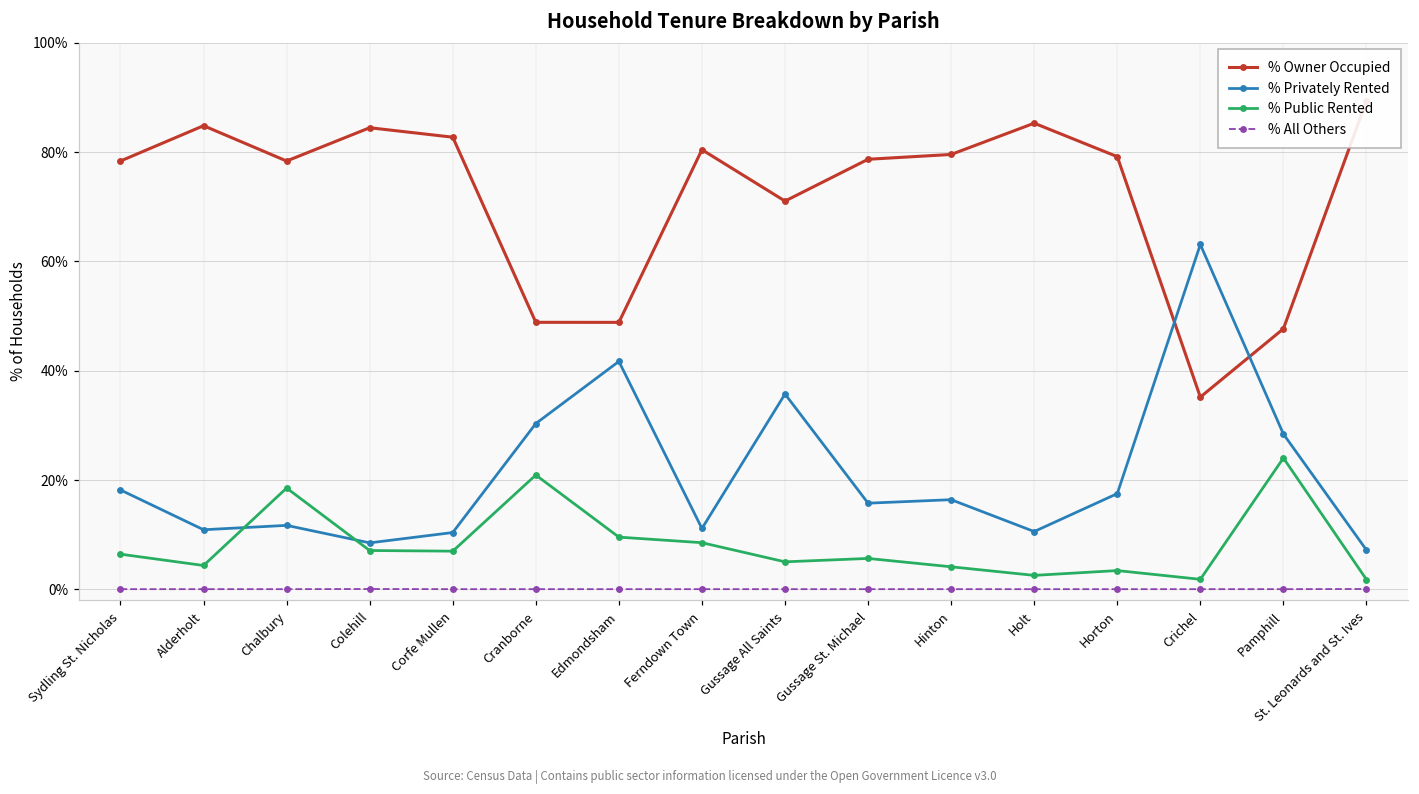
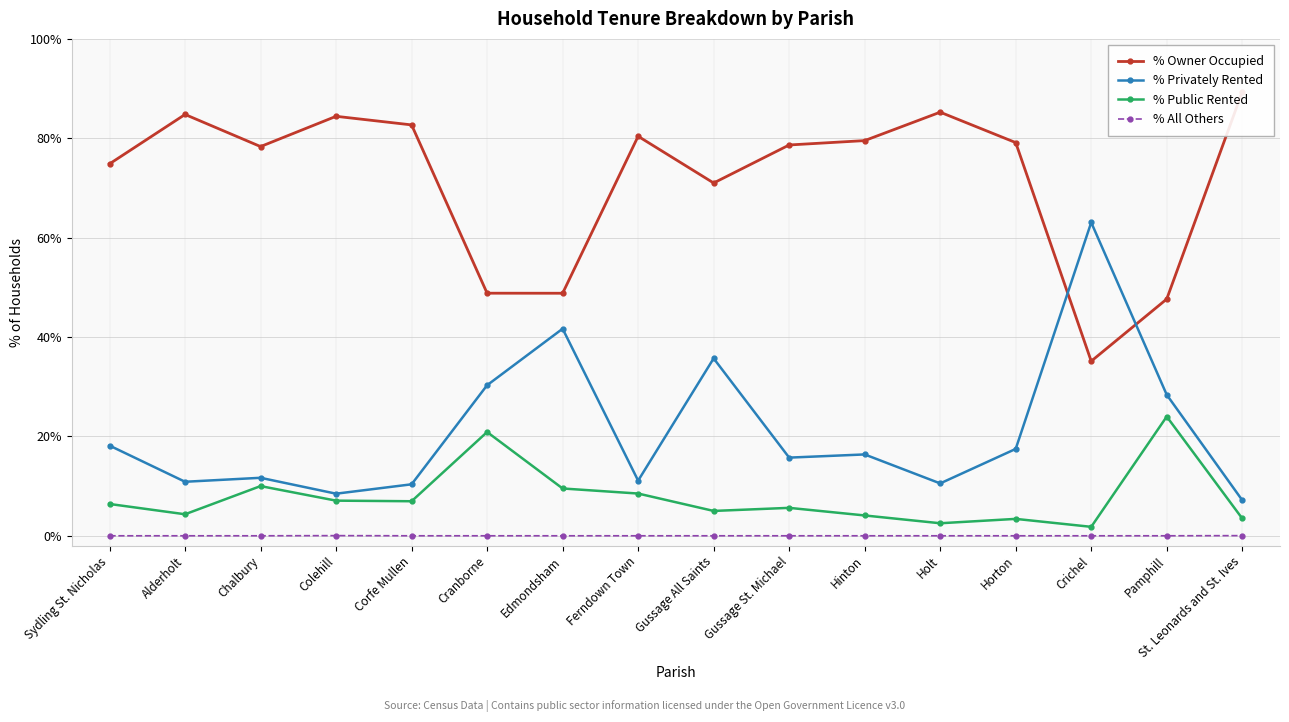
  {
    "% Owner Occupied": {
-     "Sydling St. Nicholas": "78%",
+     "Sydling St. Nicholas": "75%",
      "Alderholt": "85%",
      "Chalbury": "78%",
      "Colehill": "84%",
      "Corfe Mullen": "83%",
      "Cranborne": "49%",
      "Edmondsham": "49%",
      "Ferndown Town": "80%",
      "Gussage All Saints": "71%",
      "Gussage St. Michael": "79%",
      "Hinton": "80%",
      "Holt": "85%",
      "Horton": "79%",
      "Crichel": "35%",
      "Pamphill": "48%"
    },
    "% Privately Rented": {
      "Sydling St. Nicholas": "18%",
      "Alderholt": "11%",
      "Chalbury": "12%",
      "Colehill": "8%",
      "Corfe Mullen": "10%",
      "Cranborne": "30%",
      "Edmondsham": "42%",
      "Ferndown Town": "11%",
      "Gussage All Saints": "36%",
      "Gussage St. Michael": "16%",
      "Hinton": "16%",
      "Holt": "11%",
      "Horton": "17%",
      "Crichel": "63%",
      "Pamphill": "28%",
      "St. Leonards and St. Ives": "7%"
    },
    "% Public Rented": {
      "Sydling St. Nicholas": "6%",
      "Alderholt": "4%",
-     "Chalbury": "19%",
+     "Chalbury": "10%",
      "Colehill": "7%",
      "Corfe Mullen": "7%",
      "Cranborne": "21%",
      "Edmondsham": "10%",
      "Ferndown Town": "9%",
      "Gussage All Saints": "5%",
      "Gussage St. Michael": "6%",
      "Hinton": "4%",
      "Holt": "3%",
      "Horton": "3%",
      "Crichel": "2%",
      "Pamphill": "24%",
-     "St. Leonards and St. Ives": "2%"
+     "St. Leonards and St. Ives": "3%"
    },
    "% All Others": {
      "Sydling St. Nicholas": "0%",
      "Alderholt": "0%",
      "Chalbury": "0%",
      "Colehill": "0%",
      "Corfe Mullen": "0%",
      "Cranborne": "0%",
      "Edmondsham": "0%",
      "Ferndown Town": "0%",
      "Gussage All Saints": "0%",
      "Gussage St. Michael": "0%",
      "Hinton": "0%",
      "Holt": "0%",
      "Horton": "0%",
      "Crichel": "0%",
      "Pamphill": "0%",
      "St. Leonards and St. Ives": "0%"
    }
  }
